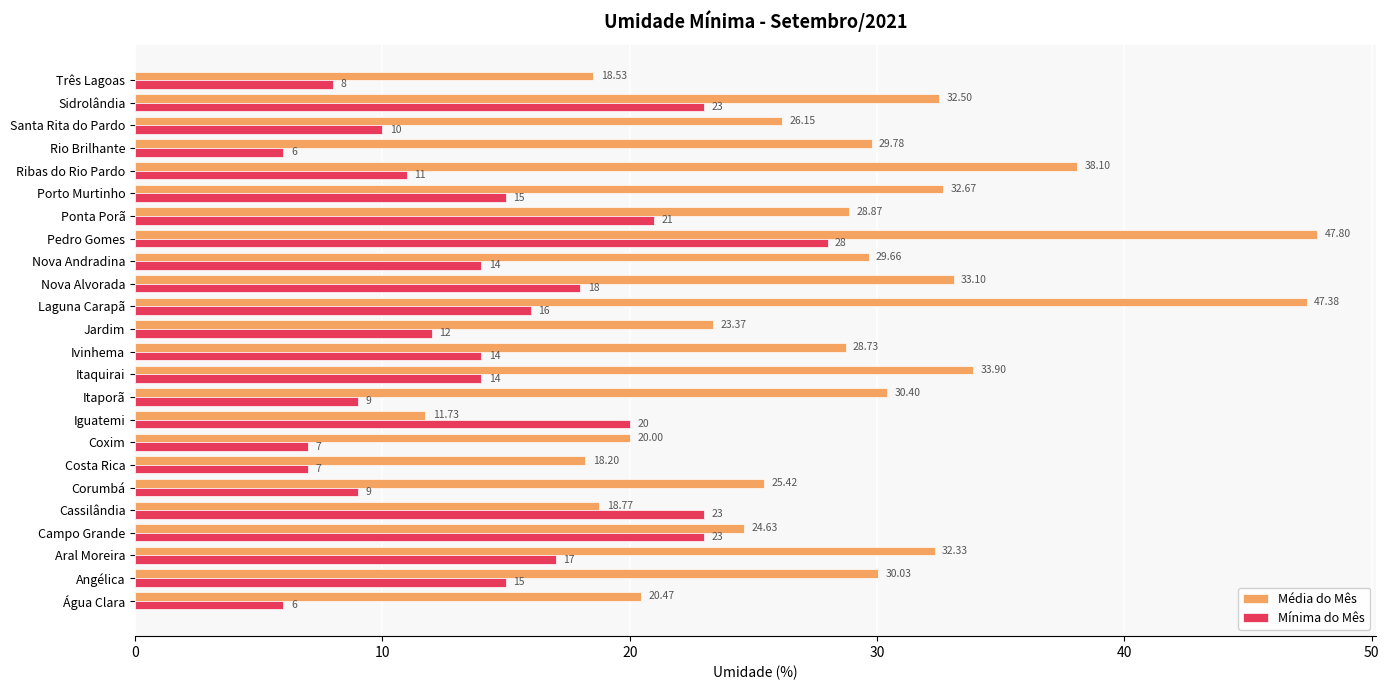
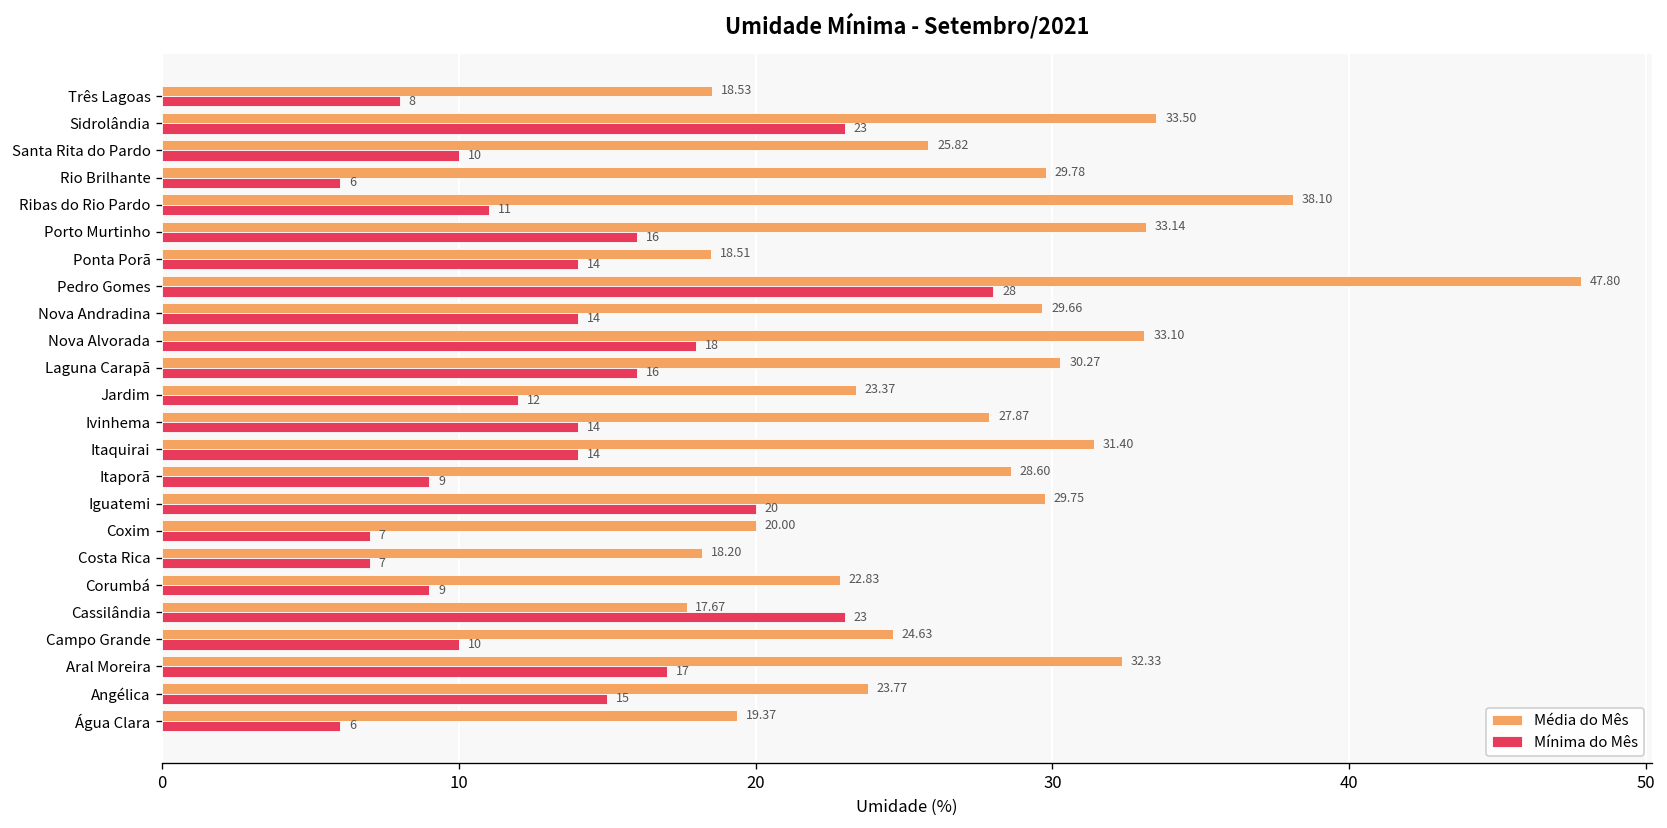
  {
    "Média do Mês": {
      "Três Lagoas": 18.53,
-     "Sidrolândia": 32.50,
-     "Santa Rita do Pardo": 26.15,
+     "Sidrolândia": 33.50,
+     "Santa Rita do Pardo": 25.82,
      "Rio Brilhante": 29.78,
      "Ribas do Rio Pardo": 38.10,
-     "Porto Murtinho": 32.67,
-     "Ponta Porã": 28.87,
+     "Porto Murtinho": 33.14,
+     "Ponta Porã": 18.51,
      "Pedro Gomes": 47.80,
      "Nova Andradina": 29.66,
      "Nova Alvorada": 33.10,
-     "Laguna Carapã": 47.38,
+     "Laguna Carapã": 30.27,
      "Jardim": 23.37,
-     "Ivinhema": 28.73,
-     "Itaquirai": 33.90,
-     "Itaporã": 30.40,
-     "Iguatemi": 11.73,
+     "Ivinhema": 27.87,
+     "Itaquirai": 31.40,
+     "Itaporã": 28.60,
+     "Iguatemi": 29.75,
      "Coxim": 20.00,
      "Costa Rica": 18.20,
-     "Corumbá": 25.42,
-     "Cassilândia": 18.77,
+     "Corumbá": 22.83,
+     "Cassilândia": 17.67,
      "Campo Grande": 24.63,
      "Aral Moreira": 32.33,
-     "Angélica": 30.03,
-     "Água Clara": 20.47
+     "Angélica": 23.77,
+     "Água Clara": 19.37
    },
    "Mínima do Mês": {
      "Três Lagoas": 8,
      "Sidrolândia": 23,
      "Santa Rita do Pardo": 10,
      "Rio Brilhante": 6,
      "Ribas do Rio Pardo": 11,
-     "Porto Murtinho": 15,
-     "Ponta Porã": 21,
+     "Porto Murtinho": 16,
+     "Ponta Porã": 14,
      "Pedro Gomes": 28,
      "Nova Andradina": 14,
      "Nova Alvorada": 18,
      "Laguna Carapã": 16,
      "Jardim": 12,
      "Ivinhema": 14,
      "Itaquirai": 14,
      "Itaporã": 9,
      "Iguatemi": 20,
      "Coxim": 7,
      "Costa Rica": 7,
      "Corumbá": 9,
      "Cassilândia": 23,
-     "Campo Grande": 23,
+     "Campo Grande": 10,
      "Aral Moreira": 17,
      "Angélica": 15,
      "Água Clara": 6
    }
  }
